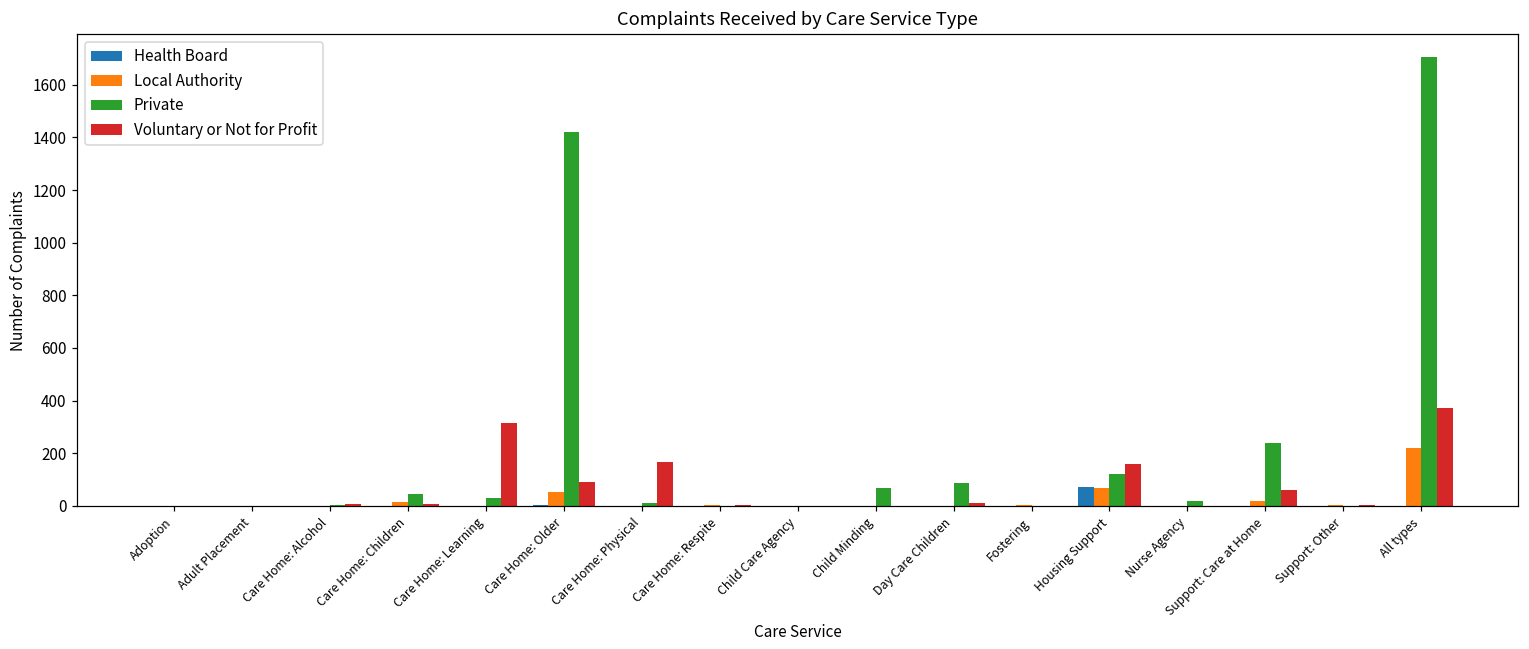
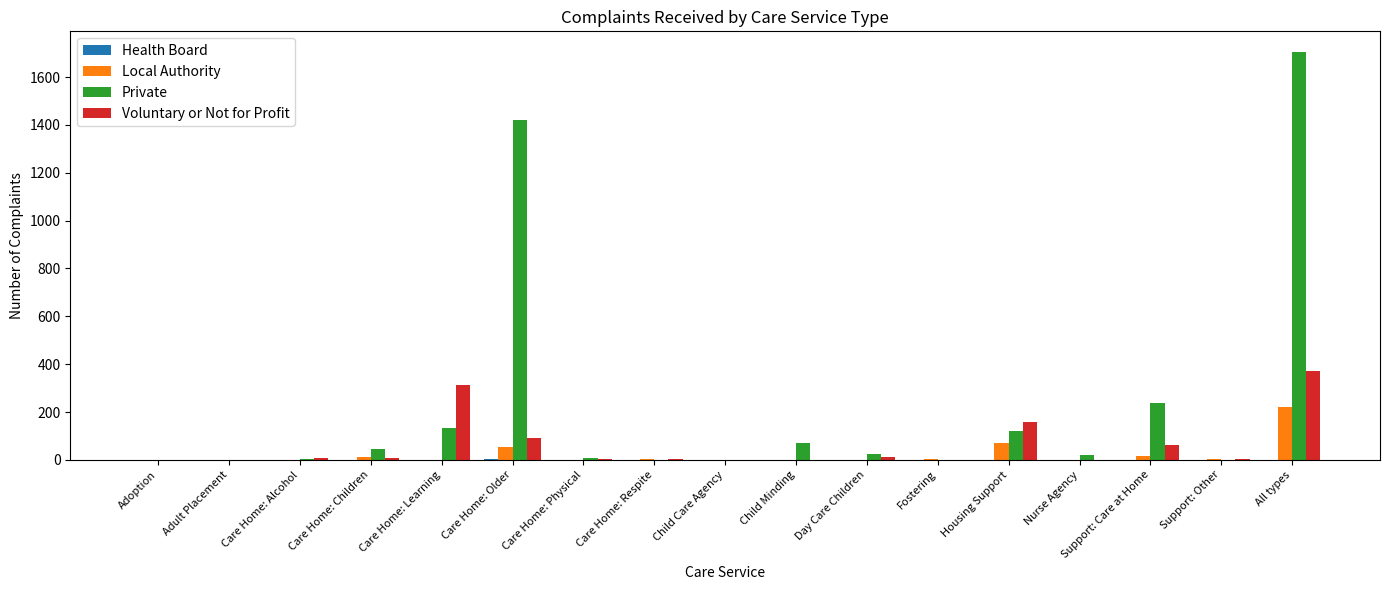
  {
    "Health Board": {
      "Adoption": 0,
      "Adult Placement": 0,
      "Care Home: Alcohol": 0,
      "Care Home: Children": 0,
      "Care Home: Learning": 0,
      "Care Home: Physical": 0,
      "Care Home: Respite": 0,
      "Child Care Agency": 0,
      "Child Minding": 0,
      "Day Care Children": 0,
      "Fostering": 0,
-     "Housing Support": 70,
+     "Housing Support": 0,
      "Nurse Agency": 0,
      "Support: Care at Home": 0,
      "Support: Other": 0
    },
    "Local Authority": {
      "Adult Placement": 0,
      "Care Home: Alcohol": 0,
      "Care Home: Children": 10,
      "Care Home: Older": 50,
      "Care Home: Physical": 0,
      "Child Care Agency": 0,
      "Child Minding": 0,
      "Housing Support": 70,
      "Nurse Agency": 0,
      "Support: Care at Home": 20,
      "All types": 220
    },
    "Private": {
      "Adoption": 0,
      "Adult Placement": 0,
      "Care Home: Children": 40,
-     "Care Home: Learning": 30,
+     "Care Home: Learning": 130,
      "Care Home: Older": 1420,
      "Care Home: Respite": 0,
      "Child Care Agency": 0,
      "Child Minding": 70,
-     "Day Care Children": 90,
+     "Day Care Children": 20,
      "Fostering": 0,
      "Housing Support": 120,
      "Nurse Agency": 20,
      "Support: Care at Home": 240,
      "Support: Other": 0,
      "All types": 1710
    },
    "Voluntary or Not for Profit": {
      "Adoption": 0,
      "Adult Placement": 0,
      "Care Home: Learning": 310,
      "Care Home: Older": 90,
-     "Care Home: Physical": 170,
+     "Care Home: Physical": 0,
      "Child Minding": 0,
      "Day Care Children": 10,
      "Housing Support": 160,
      "Nurse Agency": 0,
      "Support: Care at Home": 60,
      "All types": 370
    }
  }
